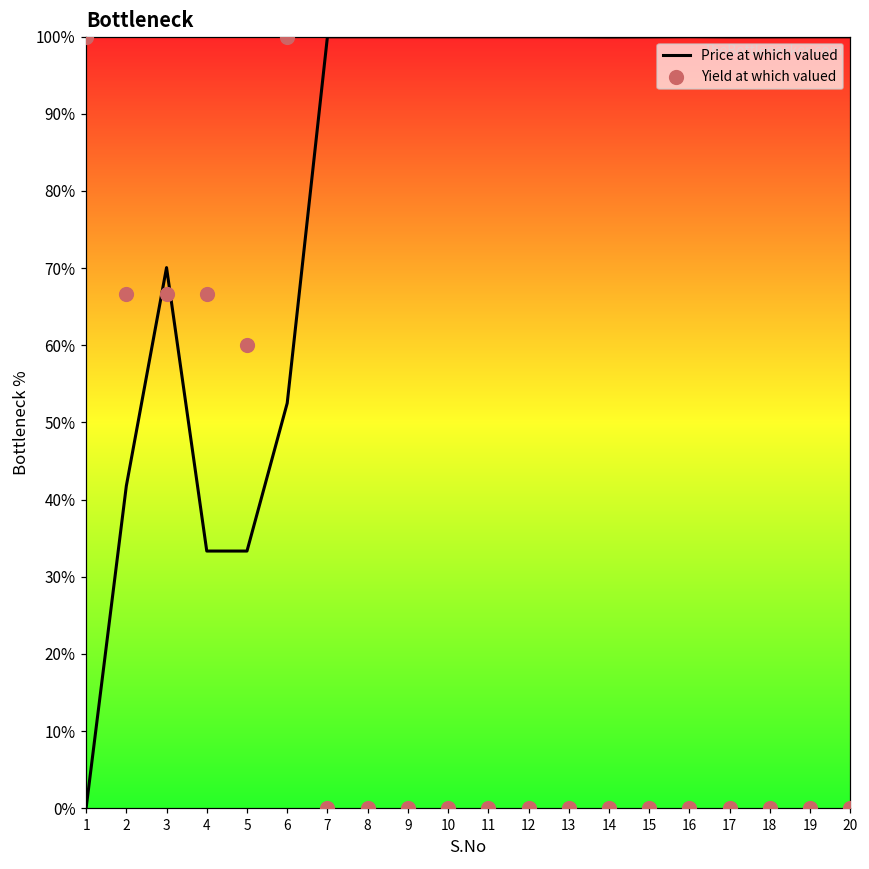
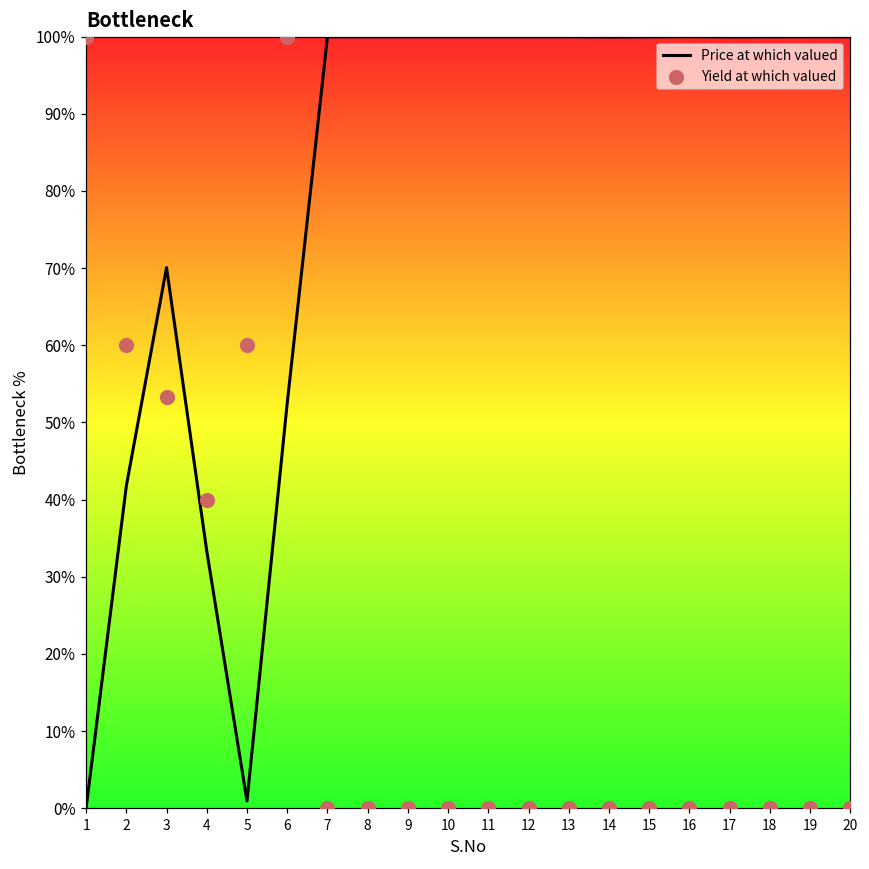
  {
    "Price at which valued": {
      "1": "0%",
      "2": "42%",
      "3": "70%",
      "4": "33%",
-     "5": "33%",
+     "5": "1%",
      "6": "52%",
      "7": "100%",
      "8": "100%",
      "9": "100%",
      "10": "100%",
      "11": "100%",
      "12": "100%",
      "13": "100%",
      "14": "100%",
      "15": "100%",
      "16": "100%",
      "17": "100%",
      "18": "100%",
      "19": "100%",
      "20": "100%"
    },
    "Yield at which valued": {
-     "2": "67%",
-     "3": "67%",
-     "4": "67%"
+     "2": "60%",
+     "3": "53%",
+     "4": "40%"
    }
  }
